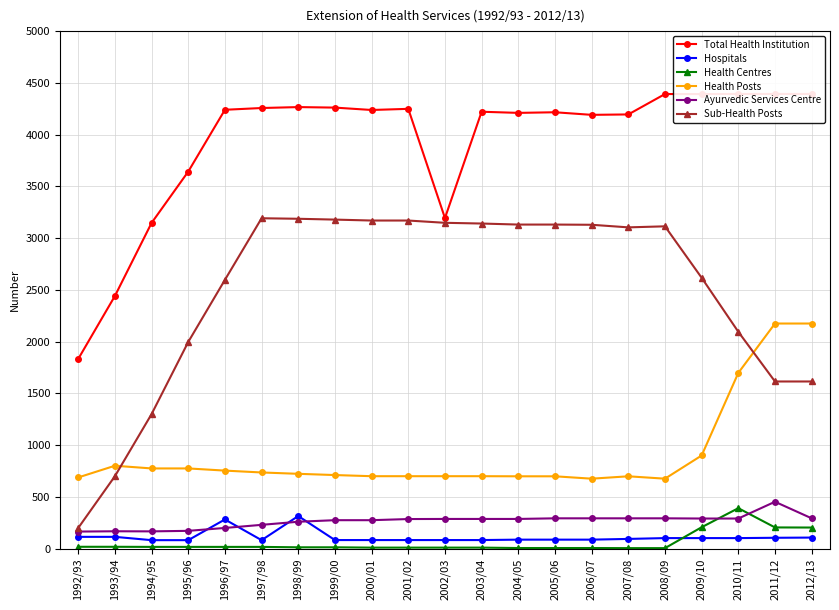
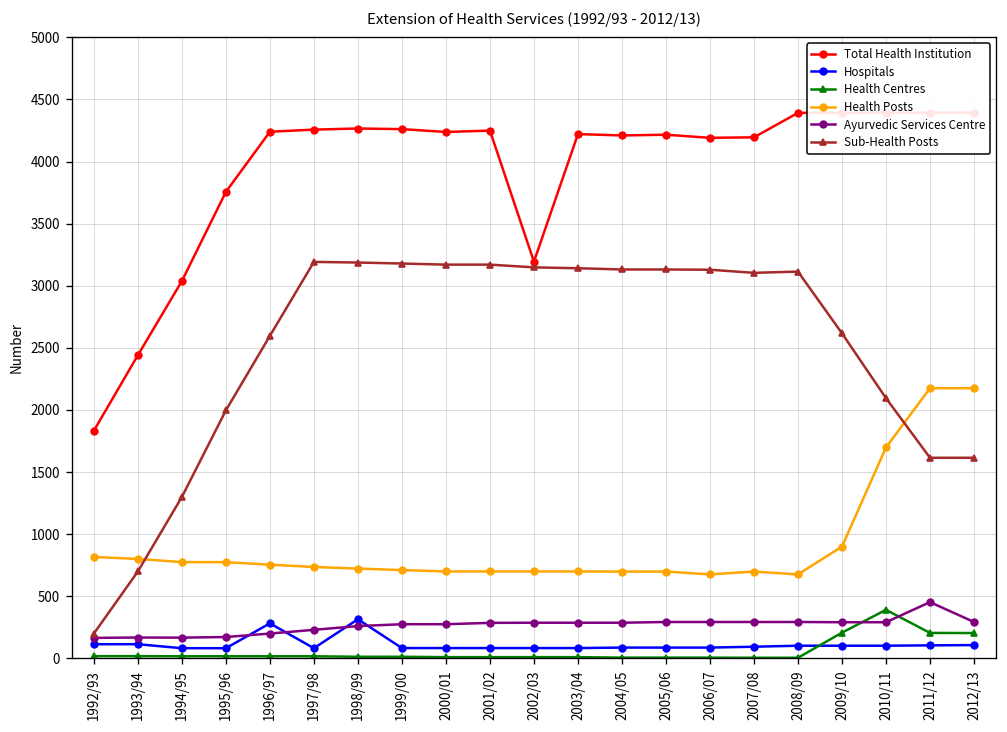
  {
    "Total Health Institution": {
      "1992/93": 1830,
      "1993/94": 2440,
-     "1994/95": 3150,
-     "1995/96": 3640,
+     "1994/95": 3040,
+     "1995/96": 3760,
      "1996/97": 4240,
      "1997/98": 4260,
      "1998/99": 4270,
      "1999/00": 4260,
      "2000/01": 4240,
      "2001/02": 4250,
      "2002/03": 3190,
      "2003/04": 4220,
      "2004/05": 4210,
      "2005/06": 4220,
      "2006/07": 4190,
      "2007/08": 4200,
      "2008/09": 4390
    },
    "Hospitals": {
      "1992/93": 110,
      "1993/94": 110,
      "1994/95": 80,
      "1995/96": 80,
      "1996/97": 280,
      "1997/98": 80,
      "1998/99": 320,
      "1999/00": 80,
      "2000/01": 80,
      "2001/02": 80,
      "2002/03": 80,
      "2003/04": 80,
      "2004/05": 90,
      "2005/06": 90,
      "2006/07": 90,
      "2007/08": 90,
      "2008/09": 100,
      "2009/10": 100,
      "2010/11": 100,
      "2011/12": 110,
      "2012/13": 110
    },
    "Health Centres": {
      "1992/93": 20,
      "1993/94": 20,
      "1994/95": 20,
      "1995/96": 20,
      "1996/97": 20,
      "1997/98": 20,
      "1998/99": 10,
      "1999/00": 10,
      "2000/01": 10,
      "2001/02": 10,
      "2002/03": 10,
      "2003/04": 10,
      "2004/05": 10,
      "2005/06": 10,
      "2006/07": 10,
      "2007/08": 10,
      "2008/09": 10,
      "2009/10": 210,
      "2010/11": 390,
      "2011/12": 210,
      "2012/13": 200
    },
    "Health Posts": {
-     "1992/93": 690,
+     "1992/93": 820,
      "1993/94": 800,
      "1994/95": 780,
      "1995/96": 780,
      "1996/97": 750,
      "1997/98": 740,
      "1998/99": 720,
      "1999/00": 710,
      "2000/01": 700,
      "2001/02": 700,
      "2002/03": 700,
      "2003/04": 700,
      "2004/05": 700,
      "2005/06": 700,
      "2006/07": 680,
      "2007/08": 700,
      "2008/09": 680,
      "2009/10": 900,
      "2010/11": 1700,
      "2011/12": 2180,
      "2012/13": 2180
    },
    "Ayurvedic Services Centre": {
      "1992/93": 170,
      "1993/94": 170,
      "1994/95": 170,
      "1995/96": 170,
      "1996/97": 200,
      "1997/98": 230,
      "1998/99": 260,
      "1999/00": 280,
      "2000/01": 280,
      "2001/02": 290,
      "2002/03": 290,
      "2003/04": 290,
      "2004/05": 290,
      "2005/06": 290,
      "2006/07": 290,
      "2007/08": 290,
      "2008/09": 290,
      "2009/10": 290,
      "2010/11": 290,
      "2011/12": 450,
      "2012/13": 290
    },
    "Sub-Health Posts": {
      "1992/93": 200,
      "1993/94": 700,
      "1994/95": 1300,
      "1995/96": 2000,
      "1996/97": 2600,
      "1997/98": 3190,
      "1998/99": 3190,
      "1999/00": 3180,
      "2000/01": 3170,
      "2001/02": 3170,
      "2002/03": 3150,
      "2003/04": 3140,
      "2004/05": 3130,
      "2005/06": 3130,
      "2006/07": 3130,
      "2007/08": 3100,
      "2008/09": 3110,
      "2009/10": 2620,
      "2010/11": 2100,
      "2011/12": 1620,
      "2012/13": 1620
    }
  }
